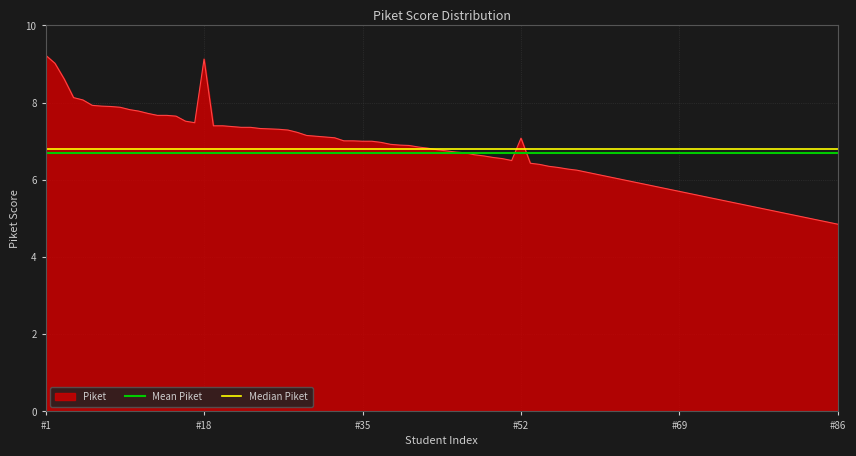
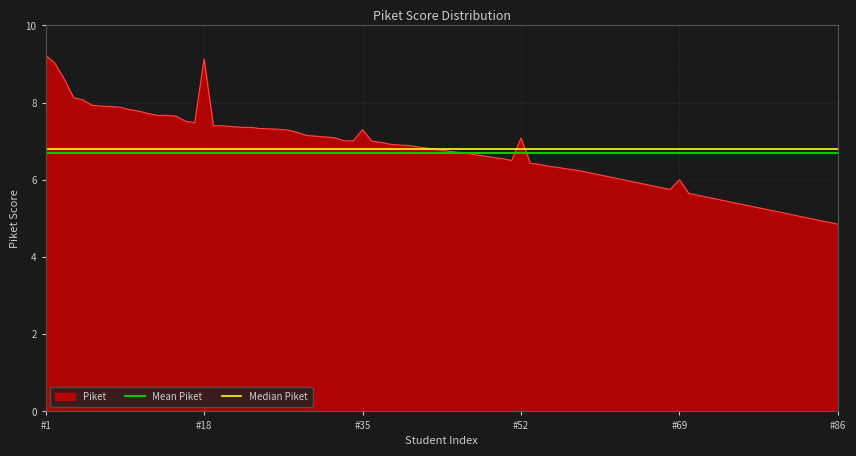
  {
    "#1": 9.2,
    "#18": 9.1,
-   "#35": 7.0,
+   "#35": 7.3,
    "#52": 7.1,
-   "#69": 5.7,
+   "#69": 6.0,
    "#86": 4.9
  }
